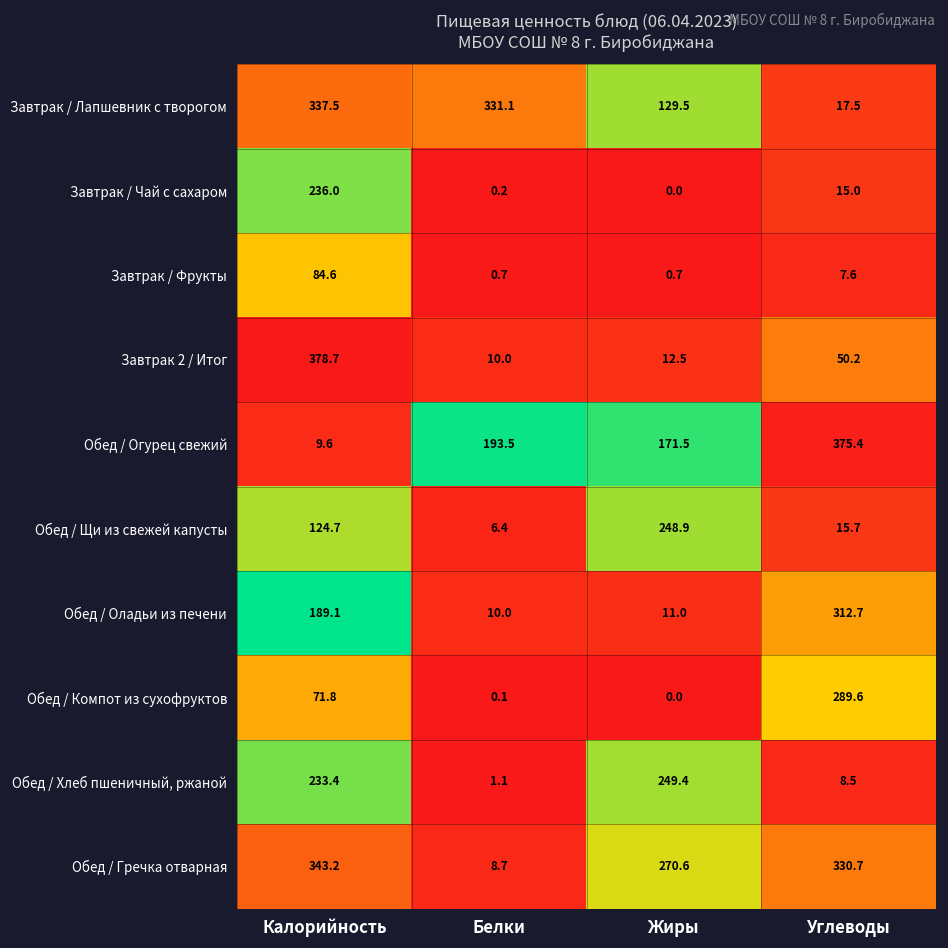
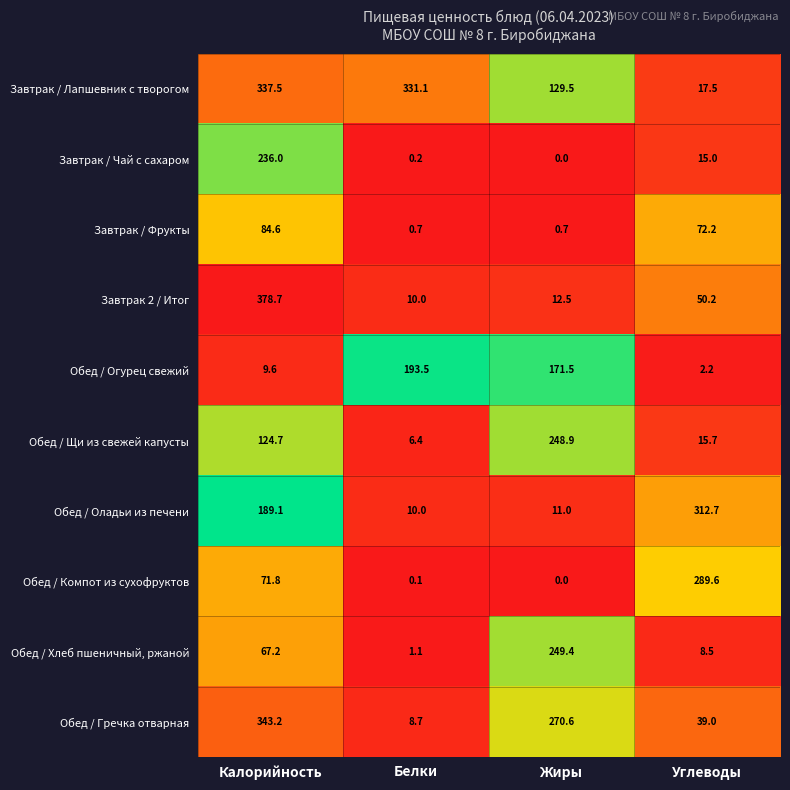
  {
    "Завтрак / Лапшевник с творогом": {
      "Калорийность": 337.5,
      "Белки": 331.1,
      "Жиры": 129.5,
      "Углеводы": 17.5
    },
    "Завтрак / Чай с сахаром": {
      "Калорийность": 236.0,
      "Белки": 0.2,
      "Жиры": 0.0,
      "Углеводы": 15.0
    },
    "Завтрак / Фрукты": {
      "Калорийность": 84.6,
      "Белки": 0.7,
      "Жиры": 0.7,
-     "Углеводы": 7.6
+     "Углеводы": 72.2
    },
    "Завтрак 2 / Итог": {
      "Калорийность": 378.7,
      "Белки": 10.0,
      "Жиры": 12.5,
      "Углеводы": 50.2
    },
    "Обед / Огурец свежий": {
      "Калорийность": 9.6,
      "Белки": 193.5,
      "Жиры": 171.5,
-     "Углеводы": 375.4
+     "Углеводы": 2.2
    },
    "Обед / Щи из свежей капусты": {
      "Калорийность": 124.7,
      "Белки": 6.4,
      "Жиры": 248.9,
      "Углеводы": 15.7
    },
    "Обед / Оладьи из печени": {
      "Калорийность": 189.1,
      "Белки": 10.0,
      "Жиры": 11.0,
      "Углеводы": 312.7
    },
    "Обед / Компот из сухофруктов": {
      "Калорийность": 71.8,
      "Белки": 0.1,
      "Жиры": 0.0,
      "Углеводы": 289.6
    },
    "Обед / Хлеб пшеничный, ржаной": {
-     "Калорийность": 233.4,
+     "Калорийность": 67.2,
      "Белки": 1.1,
      "Жиры": 249.4,
      "Углеводы": 8.5
    },
    "Обед / Гречка отварная": {
      "Калорийность": 343.2,
      "Белки": 8.7,
      "Жиры": 270.6,
-     "Углеводы": 330.7
+     "Углеводы": 39.0
    }
  }
